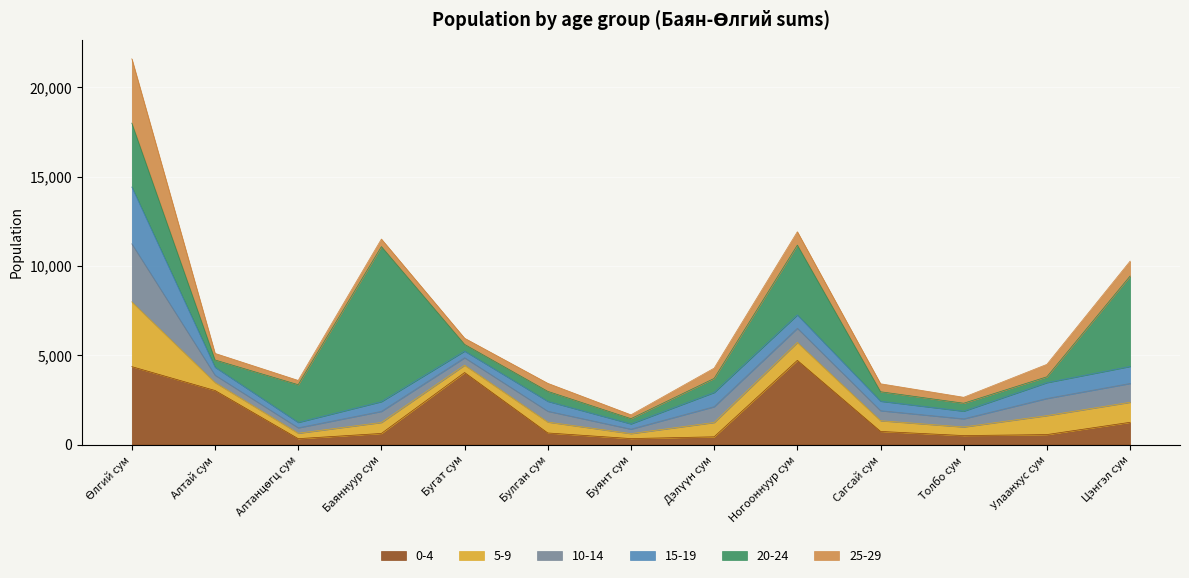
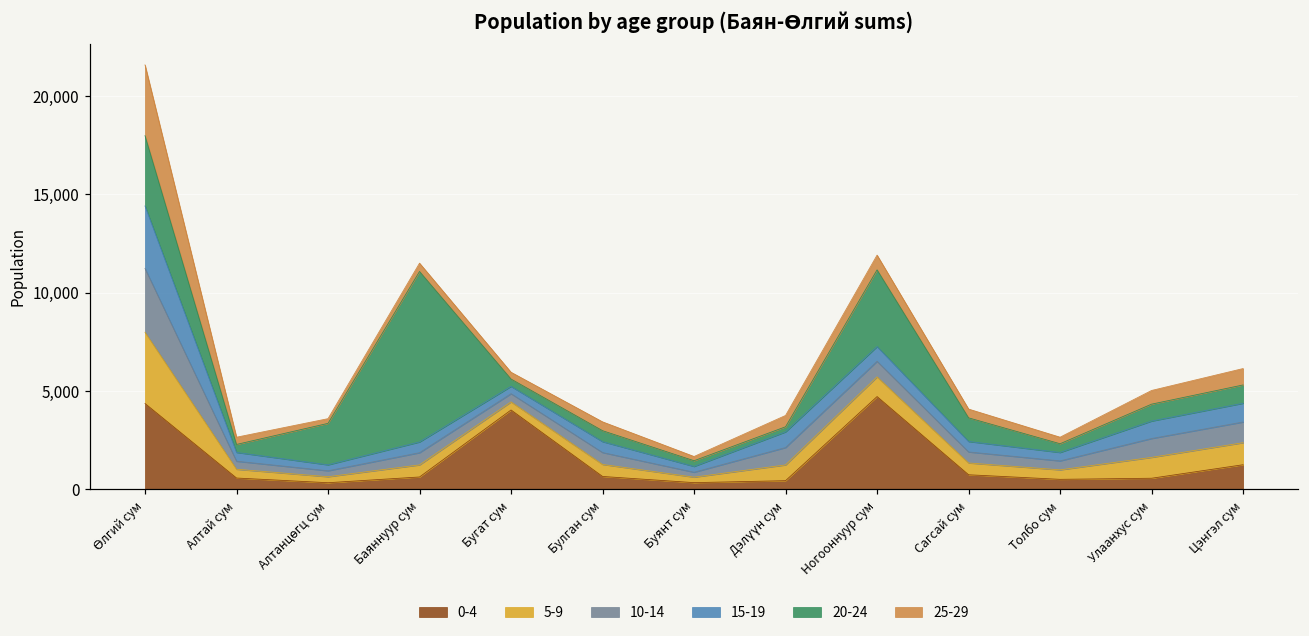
  {
    "0-4": {
      "Өлгий сум": "4,400",
-     "Алтай сум": "3,000",
+     "Алтай сум": "600",
      "Алтанцөгц сум": "300",
      "Баяннуур сум": "600",
      "Бугат сум": "4,000",
      "Булган сум": "700",
      "Буянт сум": "300",
      "Дэлүүн сум": "400",
      "Ногооннуур сум": "4,700",
      "Сагсай сум": "700",
      "Толбо сум": "500",
      "Улаанхус сум": "600",
      "Цэнгэл сум": "1,200"
    },
    "20-24": {
      "Өлгий сум": "3,600",
      "Алтай сум": "400",
      "Алтанцөгц сум": "2,100",
      "Баяннуур сум": "8,700",
      "Бугат сум": "400",
      "Булган сум": "600",
      "Буянт сум": "300",
-     "Дэлүүн сум": "800",
+     "Дэлүүн сум": "300",
      "Ногооннуур сум": "3,900",
-     "Сагсай сум": "500",
+     "Сагсай сум": "1,200",
      "Толбо сум": "400",
-     "Улаанхус сум": "300",
-     "Цэнгэл сум": "5,100"
+     "Улаанхус сум": "900",
+     "Цэнгэл сум": "900"
    }
  }
